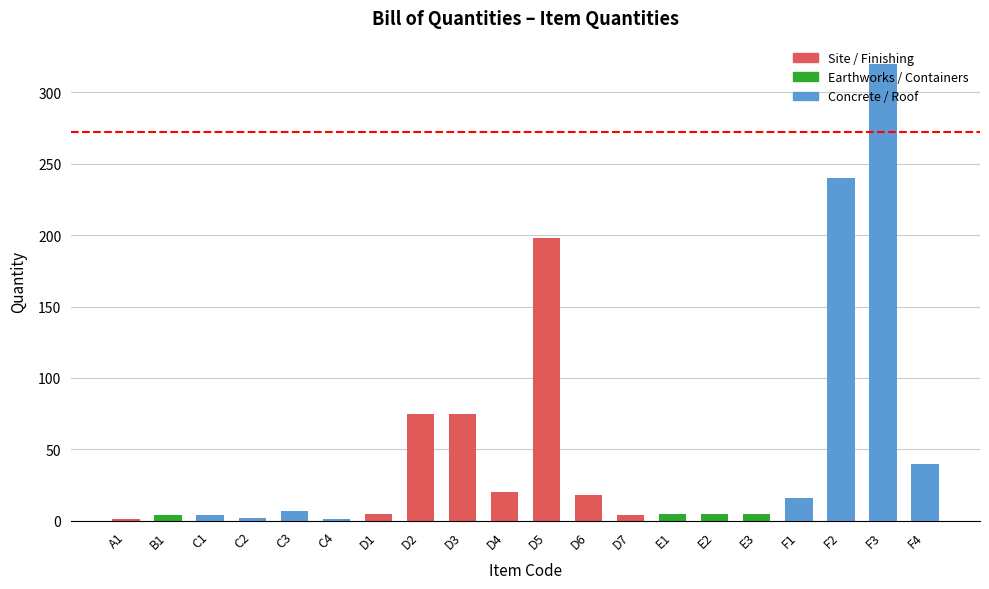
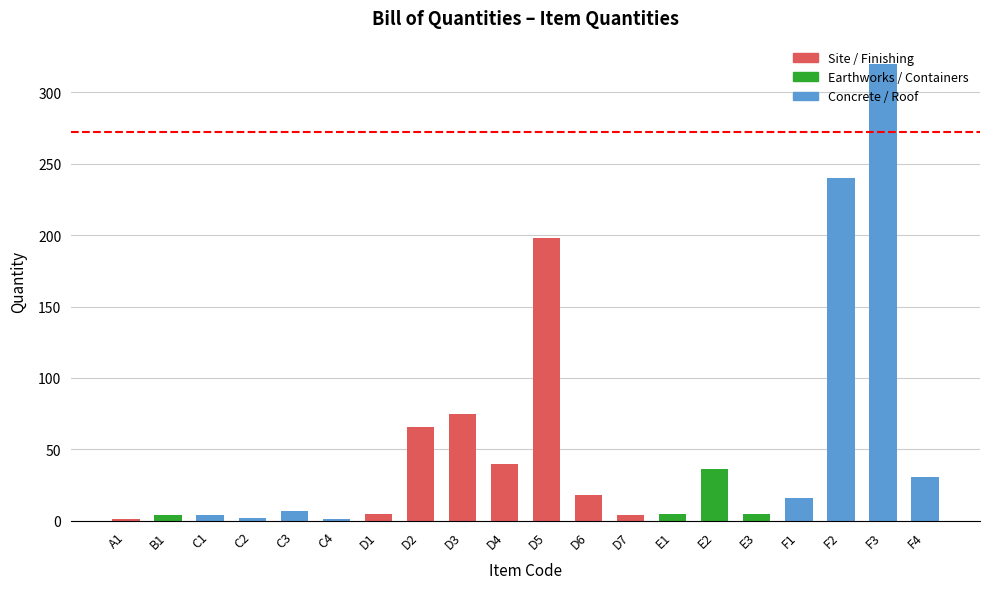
  {
    "B1": 4,
    "C1": 4,
    "C2": 2,
    "C3": 7,
    "D1": 5,
-   "D2": 75,
+   "D2": 66,
    "D3": 75,
-   "D4": 20,
+   "D4": 40,
    "D5": 198,
    "D6": 18,
    "D7": 4,
    "E1": 5,
-   "E2": 5,
+   "E2": 36,
    "E3": 5,
    "F1": 16,
    "F2": 240,
    "F3": 320,
-   "F4": 40
+   "F4": 31
  }
